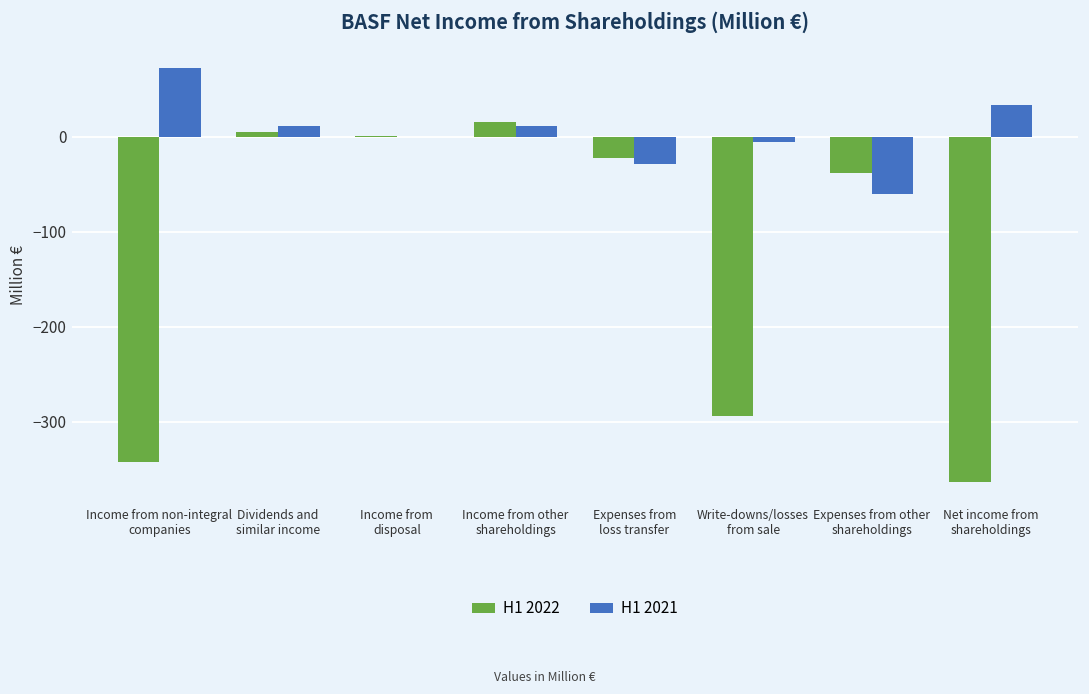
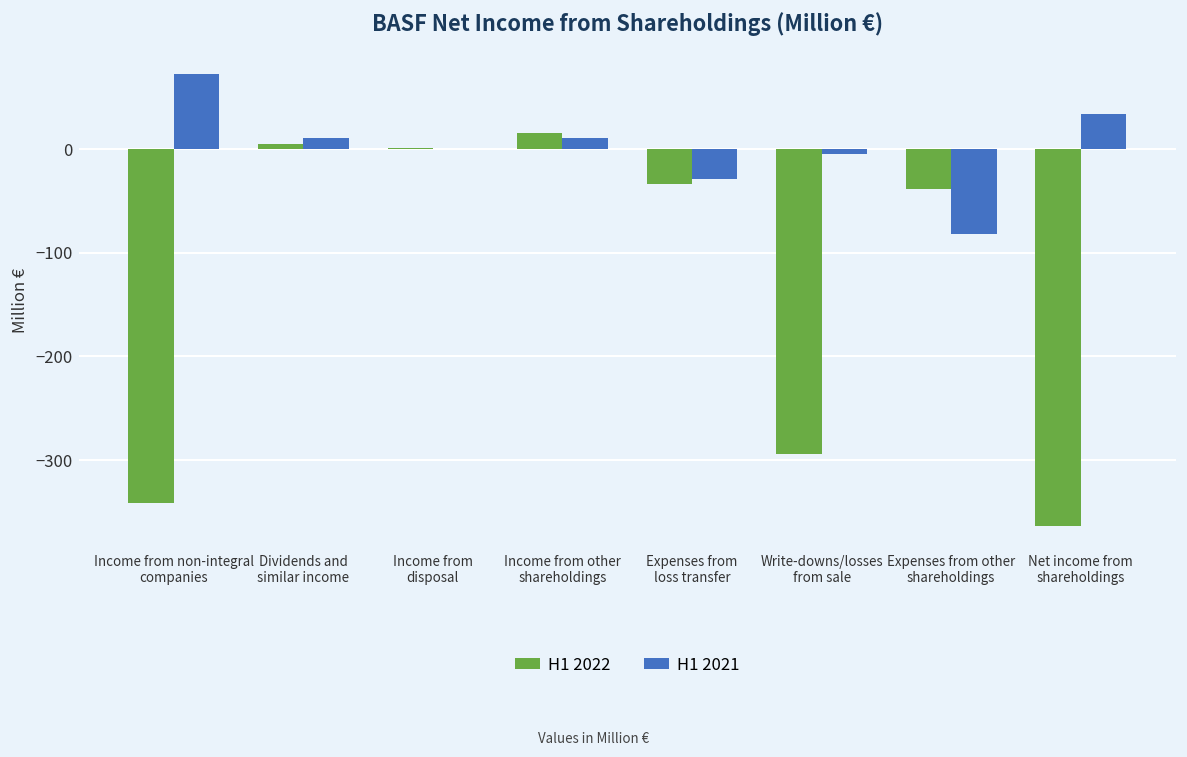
  {
    "H1 2022": {
      "Income from non-integral companies": -340,
      "Dividends and similar income": 10,
      "Income from other shareholdings": 20,
-     "Expenses from loss transfer": -20,
+     "Expenses from loss transfer": -30,
      "Write-downs/losses from sale": -290,
      "Expenses from other shareholdings": -40,
      "Net income from shareholdings": -360
    },
    "H1 2021": {
      "Income from non-integral companies": 70,
      "Dividends and similar income": 10,
      "Income from disposal": 0,
      "Income from other shareholdings": 10,
      "Expenses from loss transfer": -30,
      "Write-downs/losses from sale": -10,
-     "Expenses from other shareholdings": -60,
+     "Expenses from other shareholdings": -80,
      "Net income from shareholdings": 30
    }
  }
